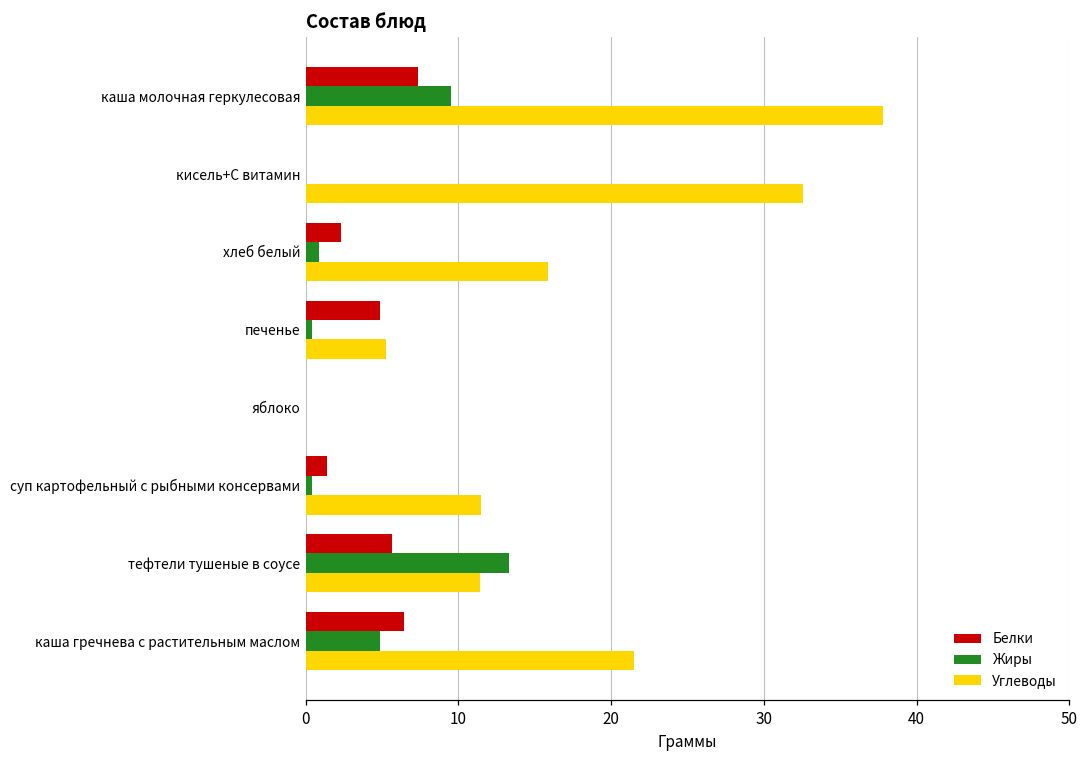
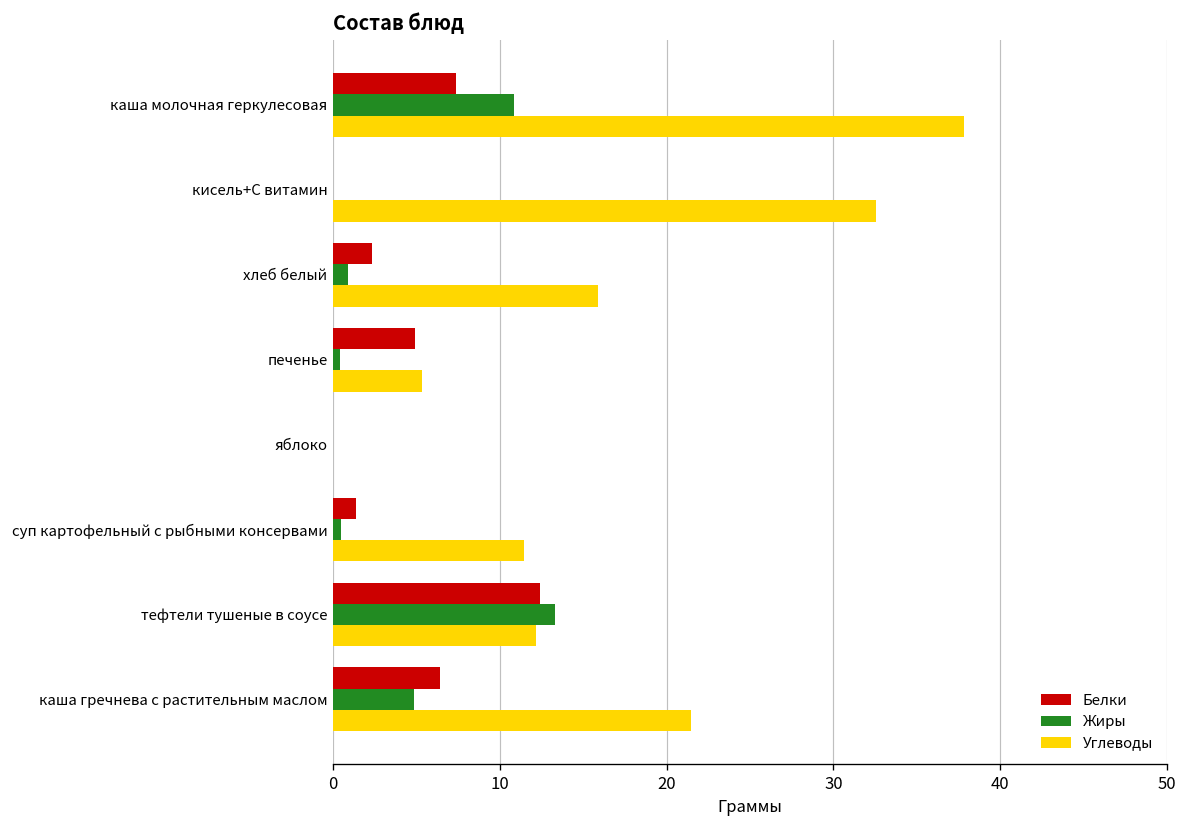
  {
    "Белки": {
      "каша молочная геркулесовая": 7.4,
      "кисель+С витамин": 0.0,
      "хлеб белый": 2.3,
      "печенье": 4.9,
      "яблоко": 0.0,
      "суп картофельный с рыбными консервами": 1.4,
-     "тефтели тушеные в соусе": 5.7,
+     "тефтели тушеные в соусе": 12.4,
      "каша гречнева с растительным маслом": 6.4
    },
    "Жиры": {
-     "каша молочная геркулесовая": 9.5,
+     "каша молочная геркулесовая": 10.8,
      "кисель+С витамин": 0.0,
      "хлеб белый": 0.9,
      "печенье": 0.4,
      "яблоко": 0.0,
      "суп картофельный с рыбными консервами": 0.5,
      "тефтели тушеные в соусе": 13.3,
      "каша гречнева с растительным маслом": 4.9
    },
    "Углеводы": {
      "каша молочная геркулесовая": 37.8,
      "кисель+С витамин": 32.5,
      "хлеб белый": 15.9,
      "печенье": 5.3,
      "яблоко": 0.0,
      "суп картофельный с рыбными консервами": 11.5,
-     "тефтели тушеные в соусе": 11.4,
+     "тефтели тушеные в соусе": 12.1,
      "каша гречнева с растительным маслом": 21.5
    }
  }
